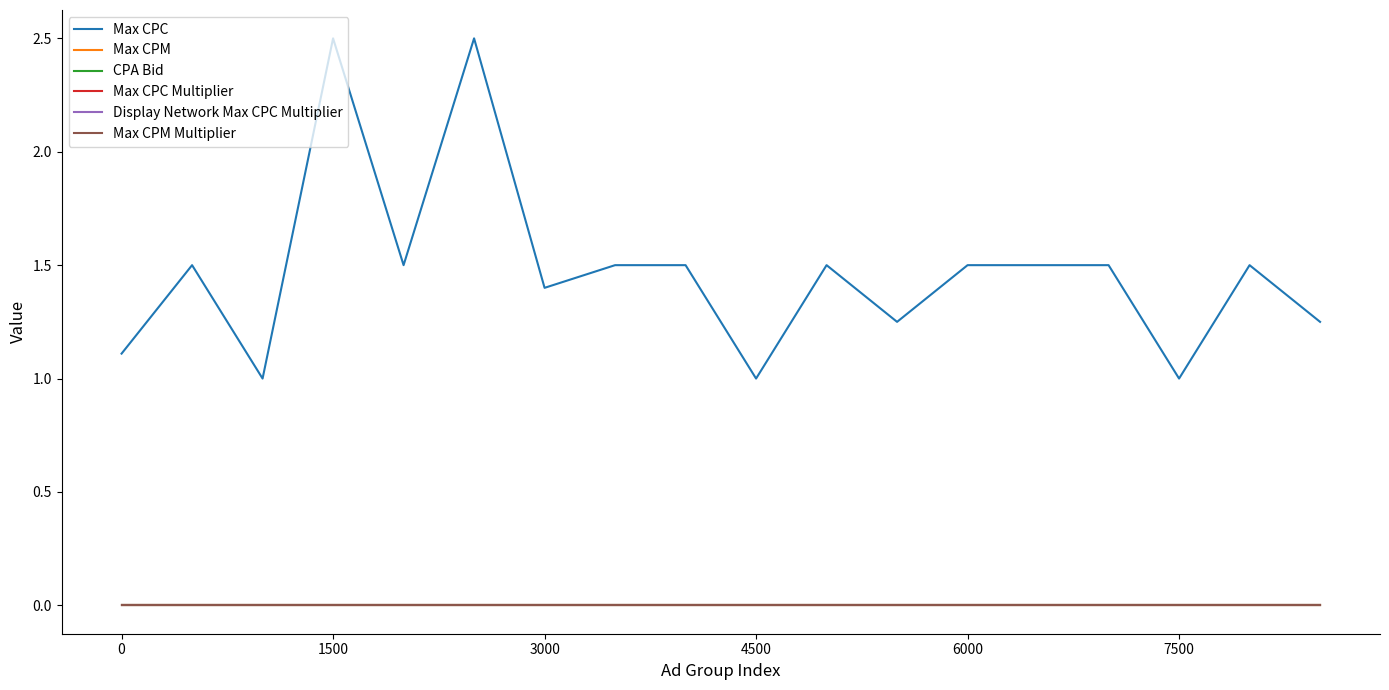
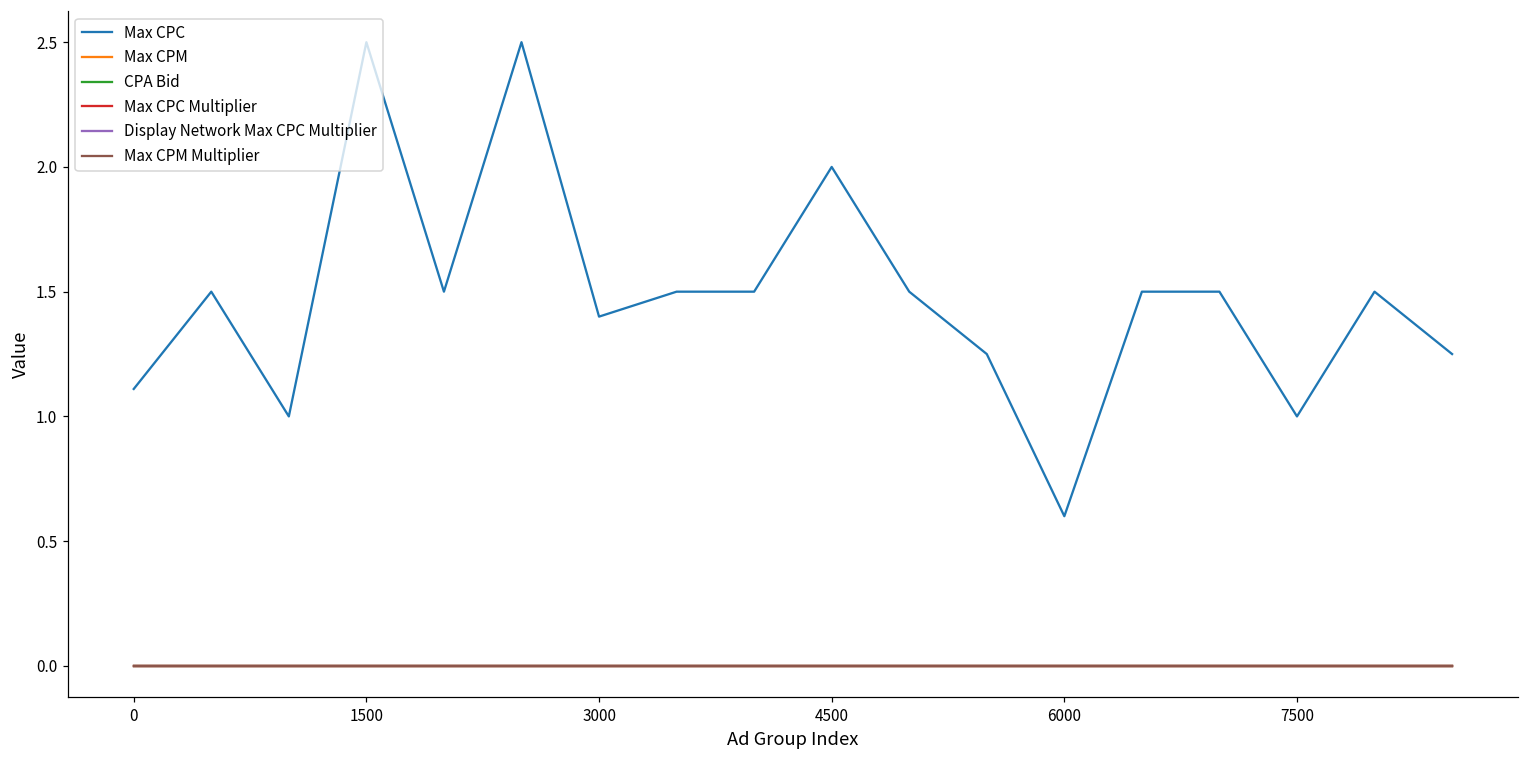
  {
    "Max CPC": {
      "0": 1.1,
      "3000": 1.4,
-     "4500": 1,
-     "6000": 1.5,
+     "4500": 2,
+     "6000": 0.6,
      "7500": 1.0
    },
    "Max CPM Multiplier": {
      "0": 0.0,
      "1500": 0.0,
      "3000": 0.0,
      "4500": 0.0,
      "6000": 0.0,
      "7500": 0.0
    }
  }
